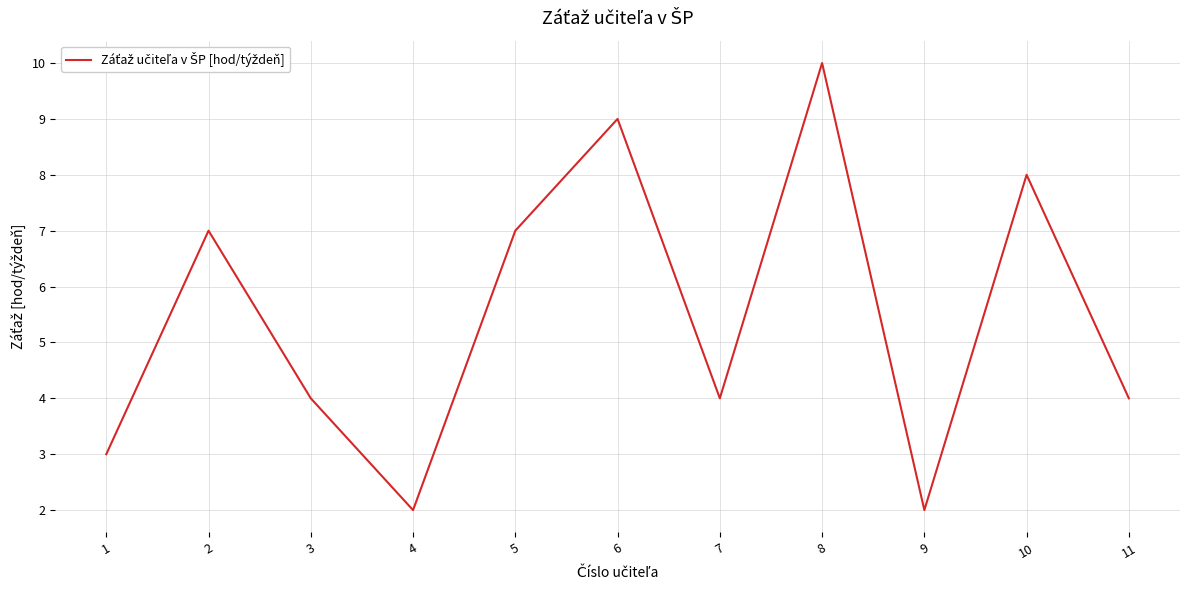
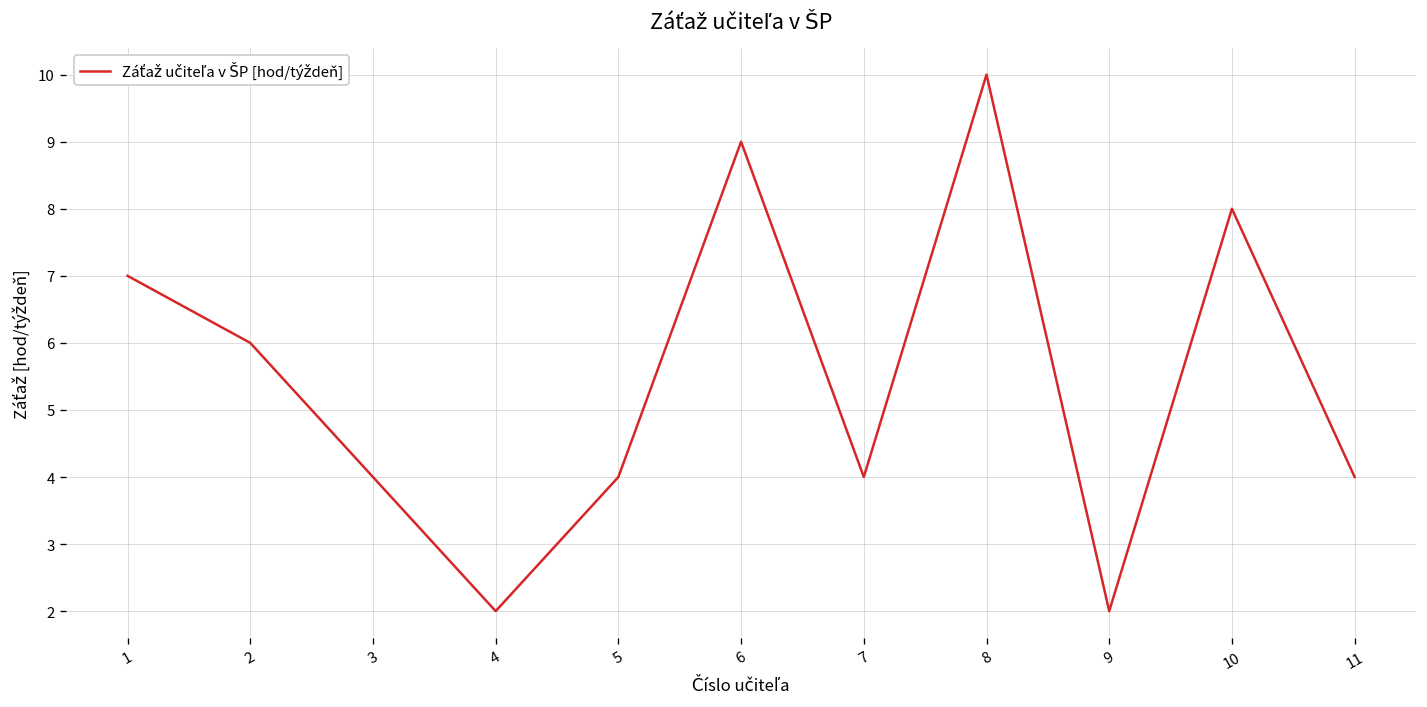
  {
-   "1": 3,
-   "2": 7,
+   "1": 7,
+   "2": 6,
    "3": 4,
    "4": 2,
-   "5": 7,
+   "5": 4,
    "6": 9,
    "7": 4,
    "8": 10,
    "9": 2,
    "10": 8,
    "11": 4
  }
